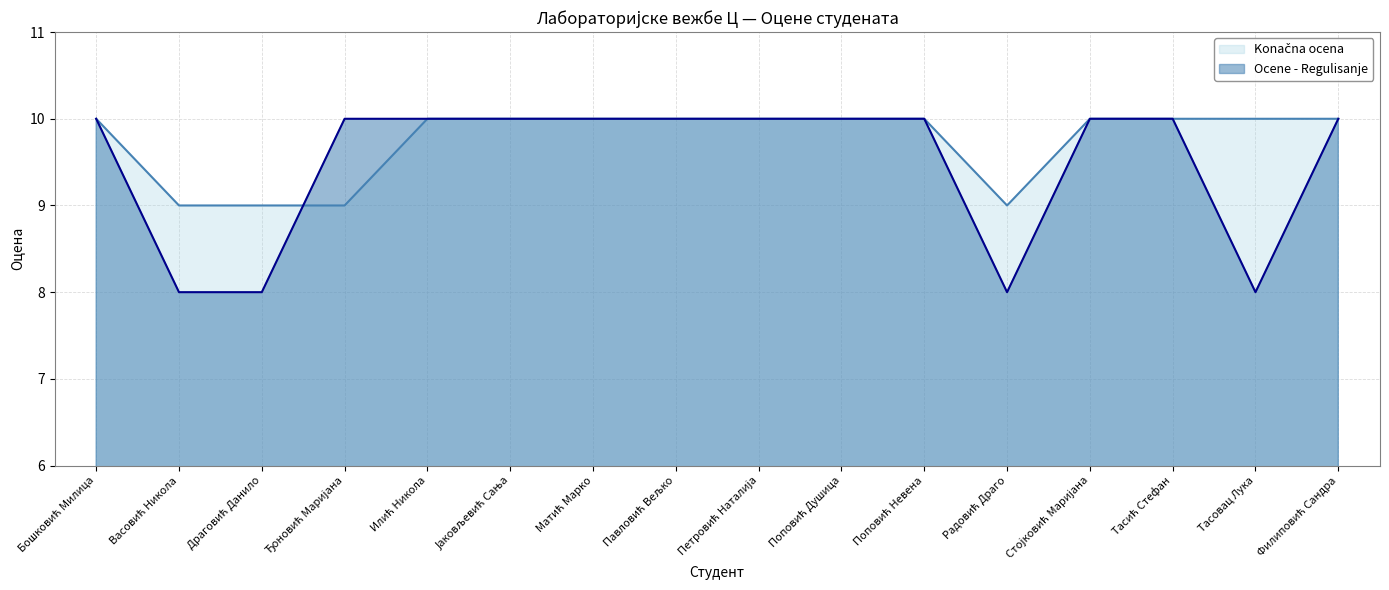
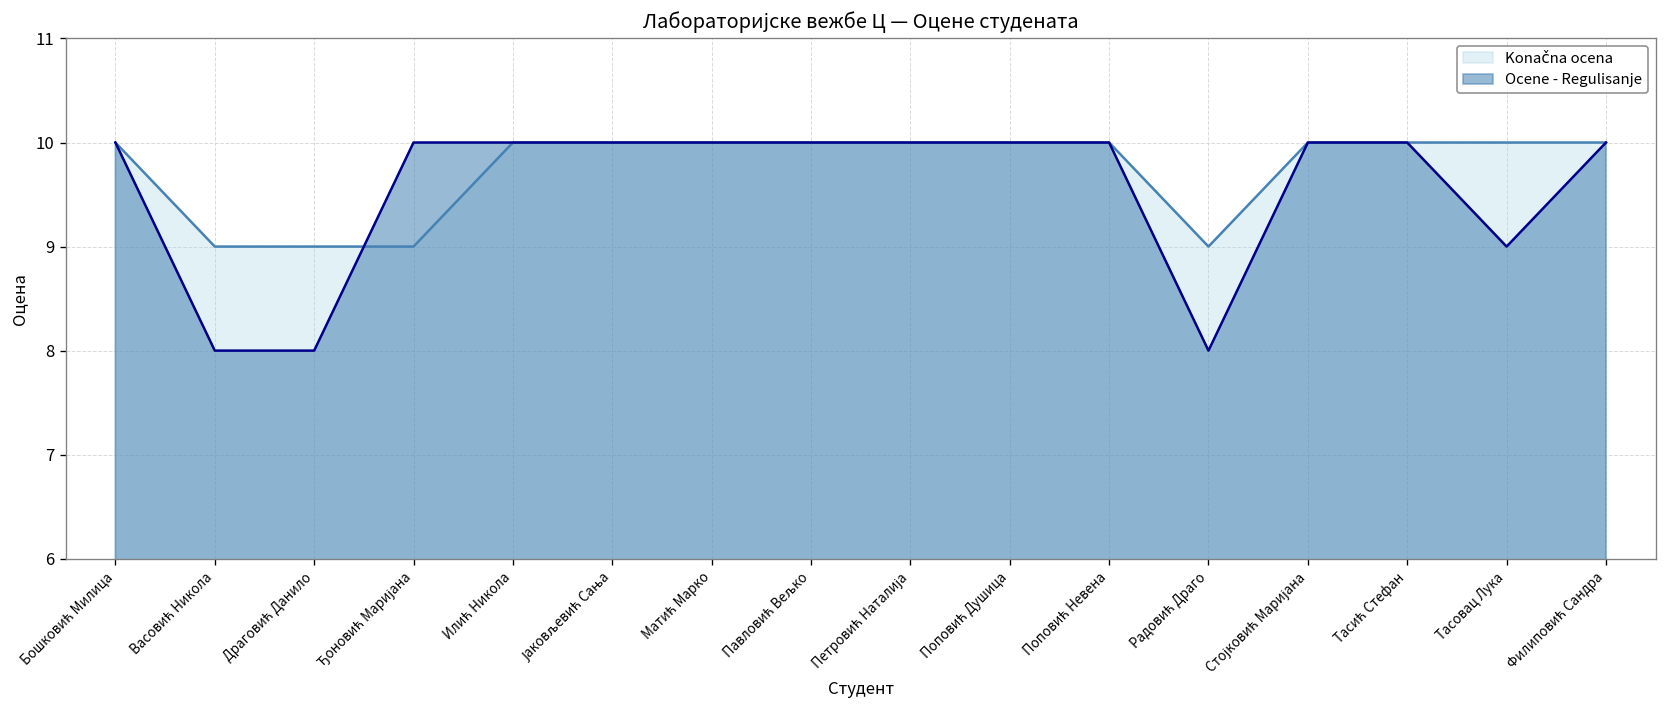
  {
    "Konačna ocena": {
      "Васовић Никола": 9,
      "Драговић Данило": 9,
      "Ђоновић Маријана": 9,
      "Радовић Драго": 9,
      "Тасовац Лука": 10
    },
    "Ocene - Regulisanje": {
      "Васовић Никола": 8,
      "Драговић Данило": 8,
      "Ђоновић Маријана": 10,
      "Радовић Драго": 8,
-     "Тасовац Лука": 8
+     "Тасовац Лука": 9
    }
  }
